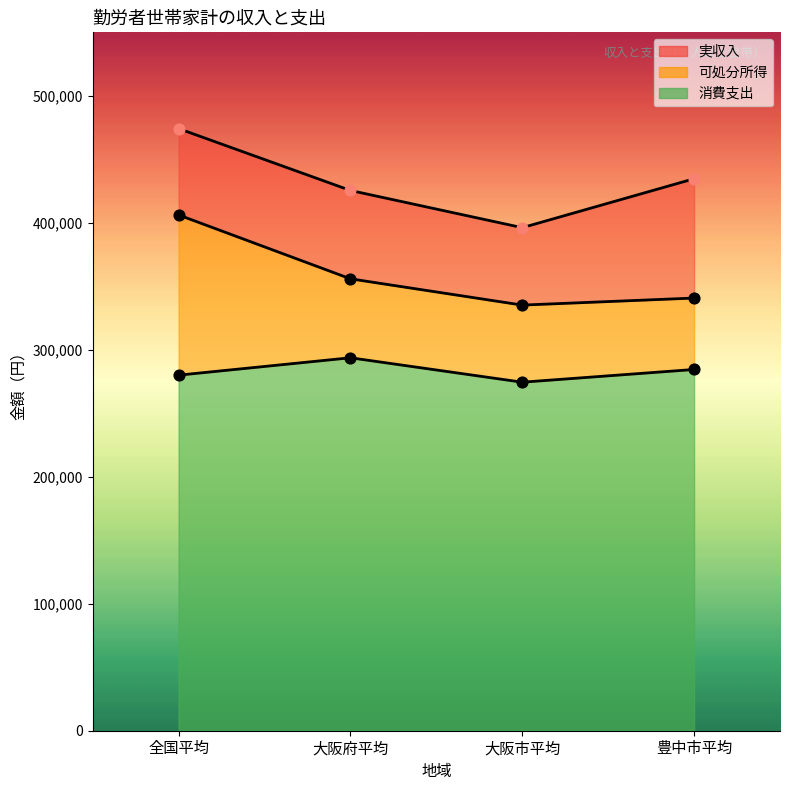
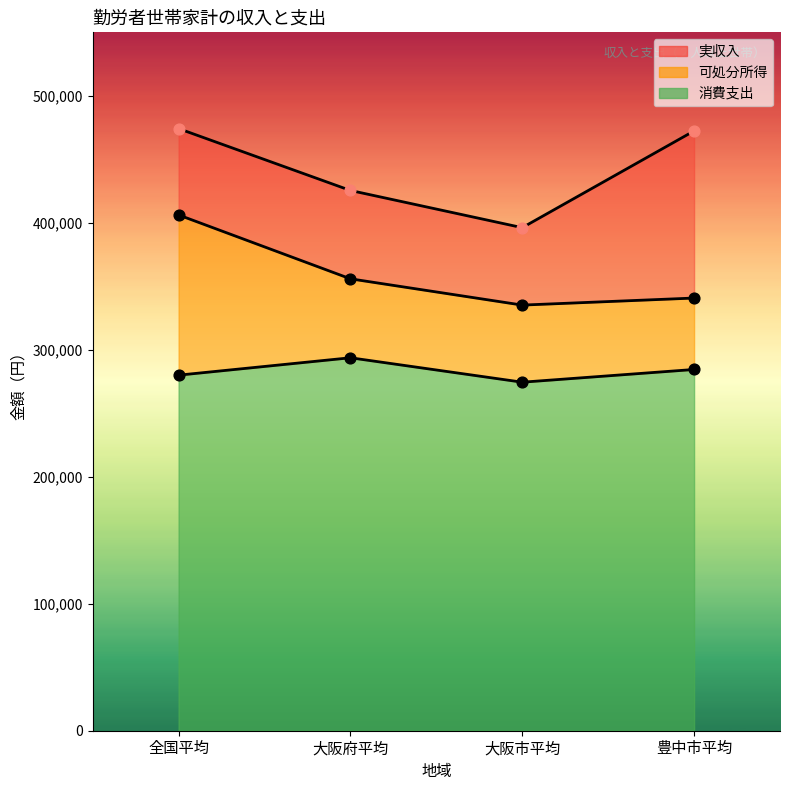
  {
    "実収入": {
      "全国平均": "474,000",
      "大阪府平均": "425,000",
      "大阪市平均": "396,000",
-     "豊中市平均": "435,000"
+     "豊中市平均": "472,000"
    },
    "可処分所得": {
      "全国平均": "406,000",
      "大阪府平均": "356,000",
      "大阪市平均": "335,000",
      "豊中市平均": "341,000"
    },
    "消費支出": {
      "全国平均": "280,000",
      "大阪府平均": "294,000",
      "大阪市平均": "274,000",
      "豊中市平均": "284,000"
    }
  }
